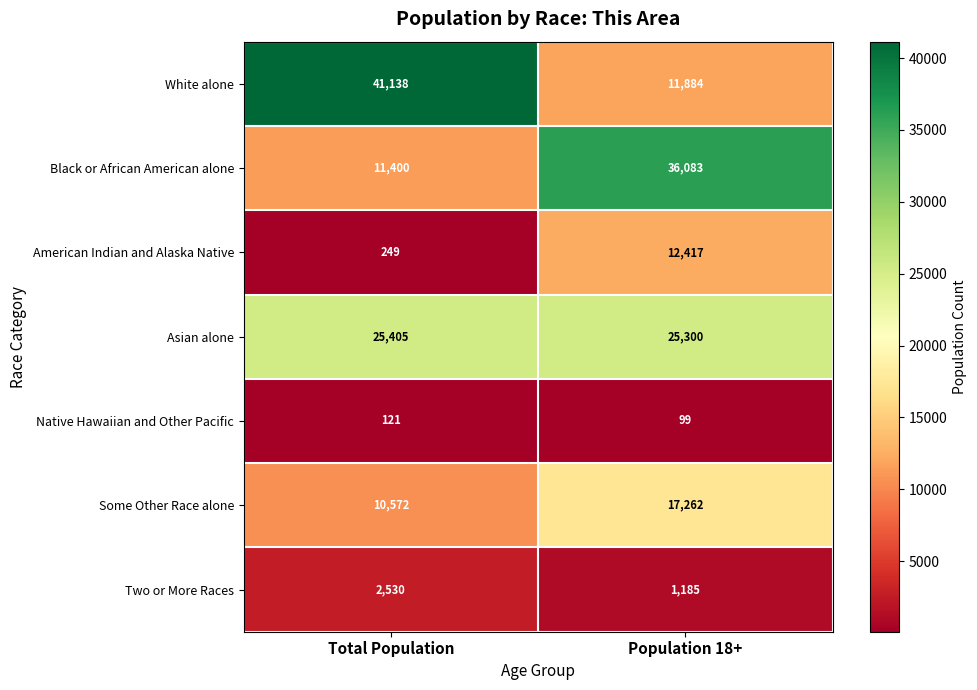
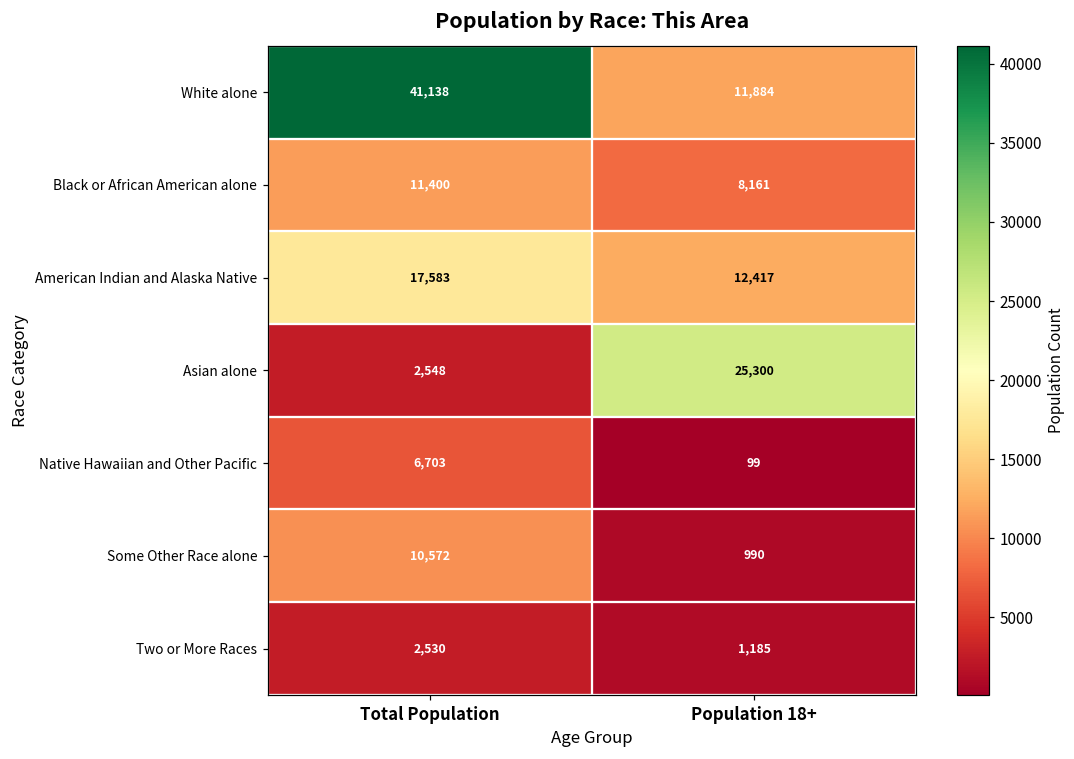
  {
    "White alone": {
      "Total Population": "41,138",
      "Population 18+": "11,884"
    },
    "Black or African American alone": {
      "Total Population": "11,400",
-     "Population 18+": "36,083"
+     "Population 18+": "8,161"
    },
    "American Indian and Alaska Native": {
-     "Total Population": "249",
+     "Total Population": "17,583",
      "Population 18+": "12,417"
    },
    "Asian alone": {
-     "Total Population": "25,405",
+     "Total Population": "2,548",
      "Population 18+": "25,300"
    },
    "Native Hawaiian and Other Pacific": {
-     "Total Population": "121",
+     "Total Population": "6,703",
      "Population 18+": "99"
    },
    "Some Other Race alone": {
      "Total Population": "10,572",
-     "Population 18+": "17,262"
+     "Population 18+": "990"
    },
    "Two or More Races": {
      "Total Population": "2,530",
      "Population 18+": "1,185"
    }
  }
